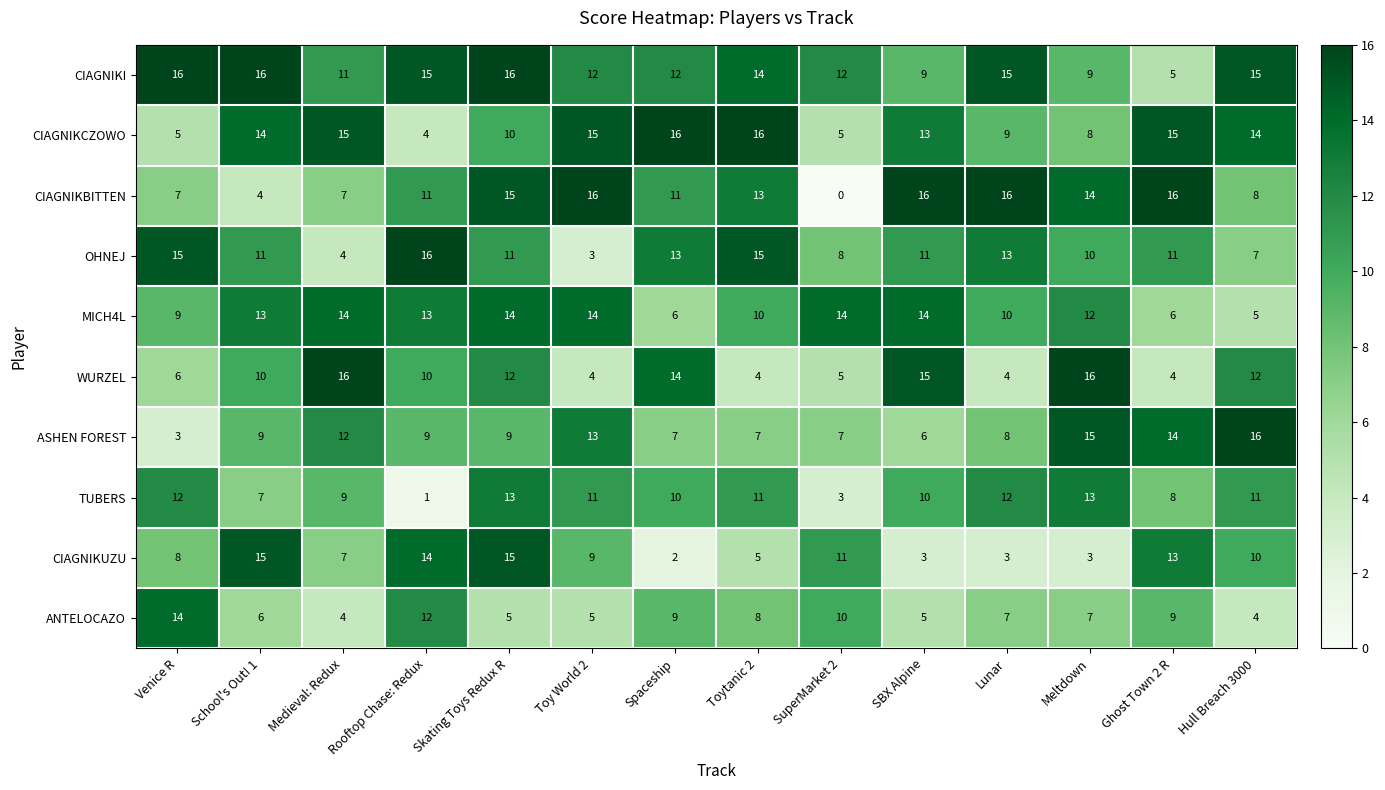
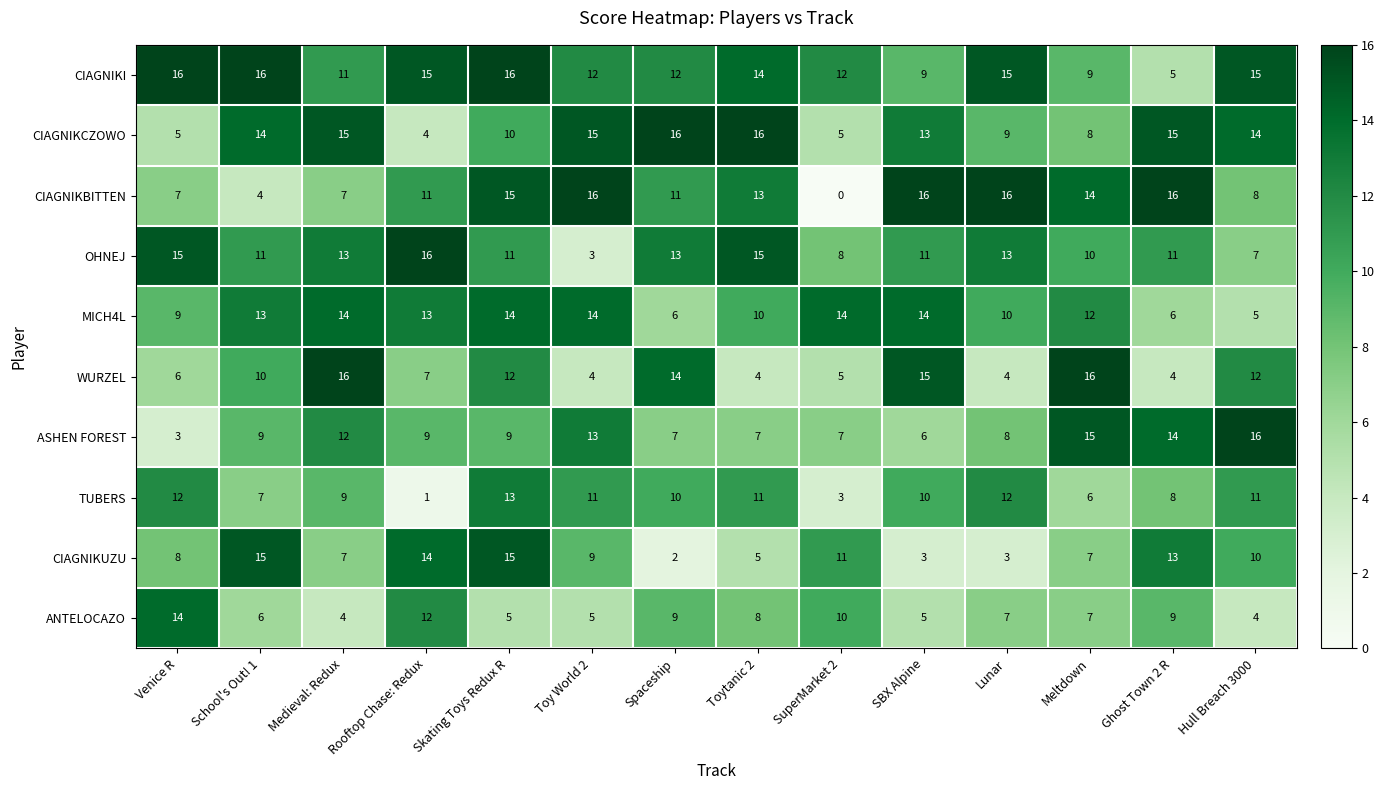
  {
    "CIAGNIKI": {
      "Venice R": 16,
      "School's Out! 1": 16,
      "Medieval: Redux": 11,
      "Rooftop Chase: Redux": 15,
      "Skating Toys Redux R": 16,
      "Toy World 2": 12,
      "Spaceship": 12,
      "Toytanic 2": 14,
      "SuperMarket 2": 12,
      "SBX Alpine": 9,
      "Lunar": 15,
      "Meltdown": 9,
      "Ghost Town 2 R": 5,
      "Hull Breach 3000": 15
    },
    "CIAGNIKCZOWO": {
      "Venice R": 5,
      "School's Out! 1": 14,
      "Medieval: Redux": 15,
      "Rooftop Chase: Redux": 4,
      "Skating Toys Redux R": 10,
      "Toy World 2": 15,
      "Spaceship": 16,
      "Toytanic 2": 16,
      "SuperMarket 2": 5,
      "SBX Alpine": 13,
      "Lunar": 9,
      "Meltdown": 8,
      "Ghost Town 2 R": 15,
      "Hull Breach 3000": 14
    },
    "CIAGNIKBITTEN": {
      "Venice R": 7,
      "School's Out! 1": 4,
      "Medieval: Redux": 7,
      "Rooftop Chase: Redux": 11,
      "Skating Toys Redux R": 15,
      "Toy World 2": 16,
      "Spaceship": 11,
      "Toytanic 2": 13,
      "SuperMarket 2": 0,
      "SBX Alpine": 16,
      "Lunar": 16,
      "Meltdown": 14,
      "Ghost Town 2 R": 16,
      "Hull Breach 3000": 8
    },
    "OHNEJ": {
      "Venice R": 15,
      "School's Out! 1": 11,
-     "Medieval: Redux": 4,
+     "Medieval: Redux": 13,
      "Rooftop Chase: Redux": 16,
      "Skating Toys Redux R": 11,
      "Toy World 2": 3,
      "Spaceship": 13,
      "Toytanic 2": 15,
      "SuperMarket 2": 8,
      "SBX Alpine": 11,
      "Lunar": 13,
      "Meltdown": 10,
      "Ghost Town 2 R": 11,
      "Hull Breach 3000": 7
    },
    "MICH4L": {
      "Venice R": 9,
      "School's Out! 1": 13,
      "Medieval: Redux": 14,
      "Rooftop Chase: Redux": 13,
      "Skating Toys Redux R": 14,
      "Toy World 2": 14,
      "Spaceship": 6,
      "Toytanic 2": 10,
      "SuperMarket 2": 14,
      "SBX Alpine": 14,
      "Lunar": 10,
      "Meltdown": 12,
      "Ghost Town 2 R": 6,
      "Hull Breach 3000": 5
    },
    "WURZEL": {
      "Venice R": 6,
      "School's Out! 1": 10,
      "Medieval: Redux": 16,
-     "Rooftop Chase: Redux": 10,
+     "Rooftop Chase: Redux": 7,
      "Skating Toys Redux R": 12,
      "Toy World 2": 4,
      "Spaceship": 14,
      "Toytanic 2": 4,
      "SuperMarket 2": 5,
      "SBX Alpine": 15,
      "Lunar": 4,
      "Meltdown": 16,
      "Ghost Town 2 R": 4,
      "Hull Breach 3000": 12
    },
    "ASHEN FOREST": {
      "Venice R": 3,
      "School's Out! 1": 9,
      "Medieval: Redux": 12,
      "Rooftop Chase: Redux": 9,
      "Skating Toys Redux R": 9,
      "Toy World 2": 13,
      "Spaceship": 7,
      "Toytanic 2": 7,
      "SuperMarket 2": 7,
      "SBX Alpine": 6,
      "Lunar": 8,
      "Meltdown": 15,
      "Ghost Town 2 R": 14,
      "Hull Breach 3000": 16
    },
    "TUBERS": {
      "Venice R": 12,
      "School's Out! 1": 7,
      "Medieval: Redux": 9,
      "Rooftop Chase: Redux": 1,
      "Skating Toys Redux R": 13,
      "Toy World 2": 11,
      "Spaceship": 10,
      "Toytanic 2": 11,
      "SuperMarket 2": 3,
      "SBX Alpine": 10,
      "Lunar": 12,
-     "Meltdown": 13,
+     "Meltdown": 6,
      "Ghost Town 2 R": 8,
      "Hull Breach 3000": 11
    },
    "CIAGNIKUZU": {
      "Venice R": 8,
      "School's Out! 1": 15,
      "Medieval: Redux": 7,
      "Rooftop Chase: Redux": 14,
      "Skating Toys Redux R": 15,
      "Toy World 2": 9,
      "Spaceship": 2,
      "Toytanic 2": 5,
      "SuperMarket 2": 11,
      "SBX Alpine": 3,
      "Lunar": 3,
-     "Meltdown": 3,
+     "Meltdown": 7,
      "Ghost Town 2 R": 13,
      "Hull Breach 3000": 10
    },
    "ANTELOCAZO": {
      "Venice R": 14,
      "School's Out! 1": 6,
      "Medieval: Redux": 4,
      "Rooftop Chase: Redux": 12,
      "Skating Toys Redux R": 5,
      "Toy World 2": 5,
      "Spaceship": 9,
      "Toytanic 2": 8,
      "SuperMarket 2": 10,
      "SBX Alpine": 5,
      "Lunar": 7,
      "Meltdown": 7,
      "Ghost Town 2 R": 9,
      "Hull Breach 3000": 4
    }
  }
